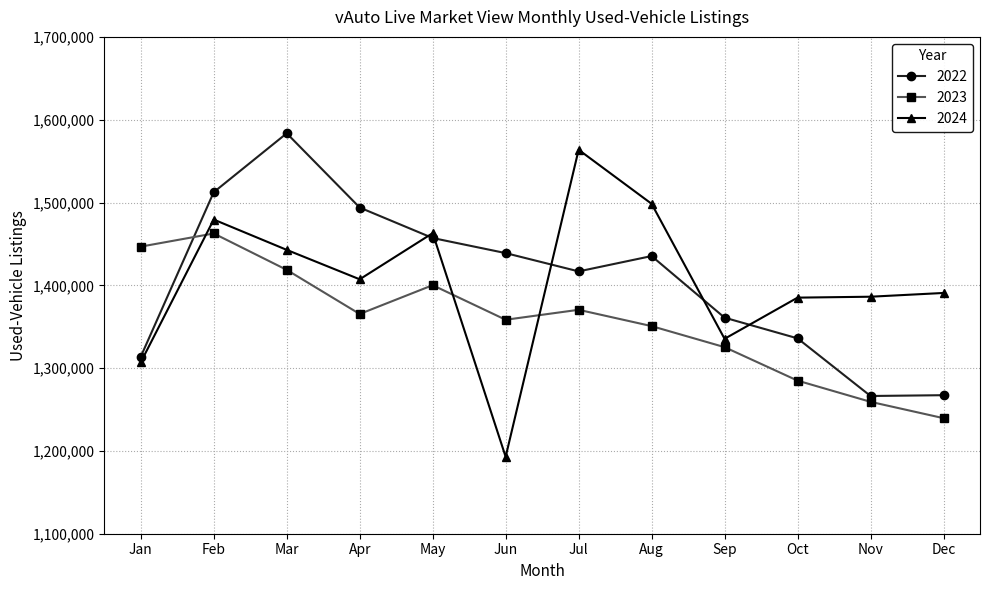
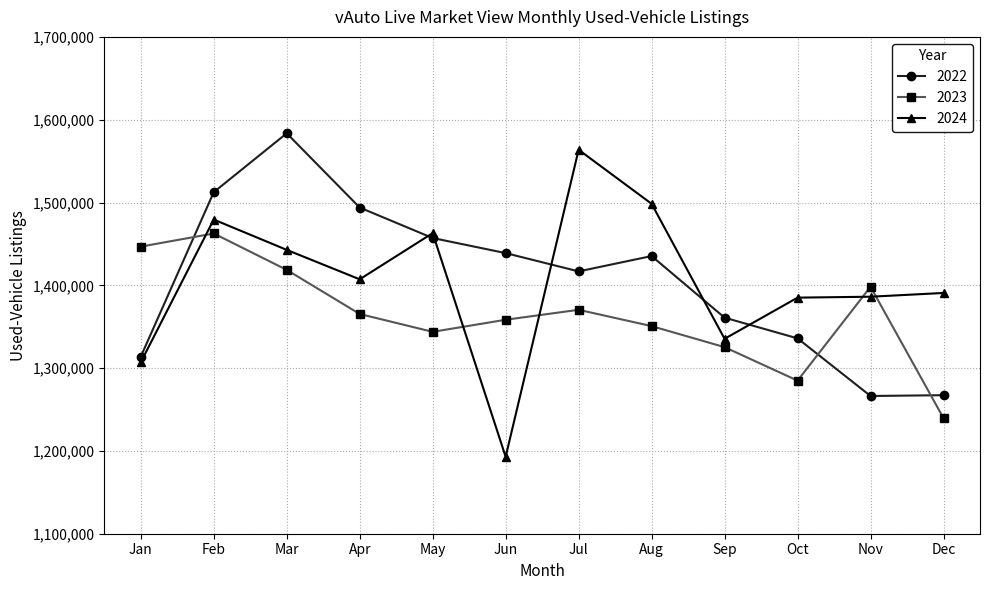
  {
    "2023": {
      "Jan": "1,450,000",
      "Feb": "1,460,000",
      "Mar": "1,420,000",
      "Apr": "1,370,000",
-     "May": "1,400,000",
+     "May": "1,340,000",
      "Jun": "1,360,000",
      "Jul": "1,370,000",
      "Aug": "1,350,000",
      "Sep": "1,330,000",
      "Oct": "1,280,000",
-     "Nov": "1,260,000",
+     "Nov": "1,400,000",
      "Dec": "1,240,000"
    }
  }
